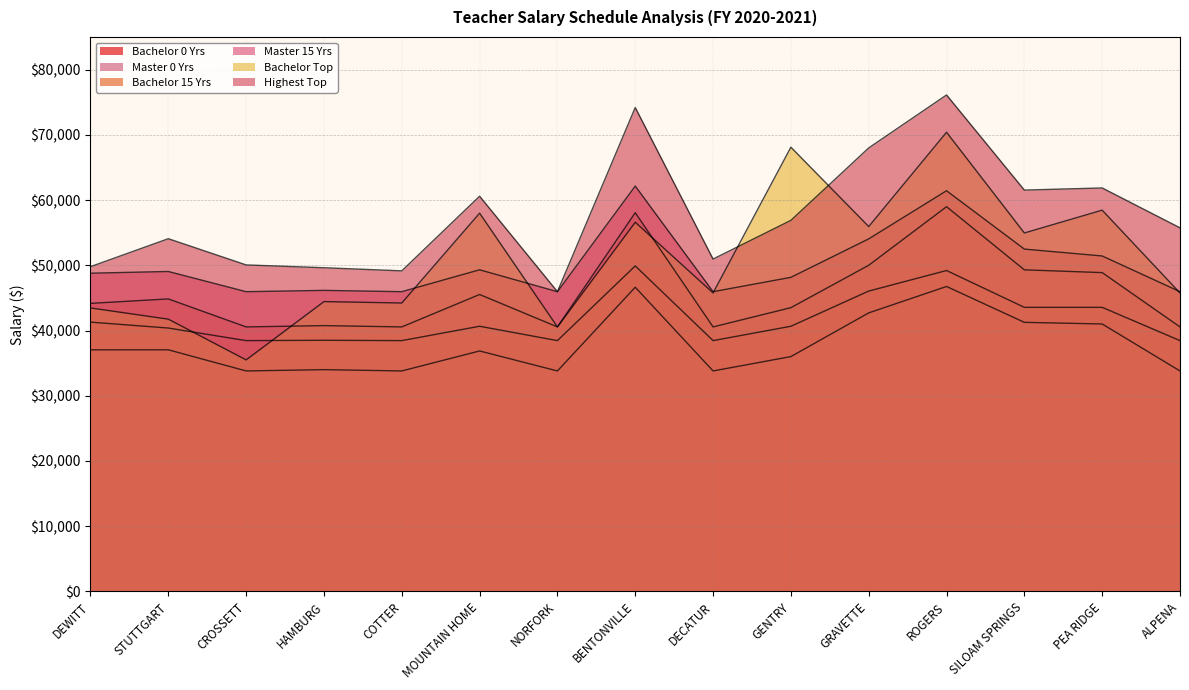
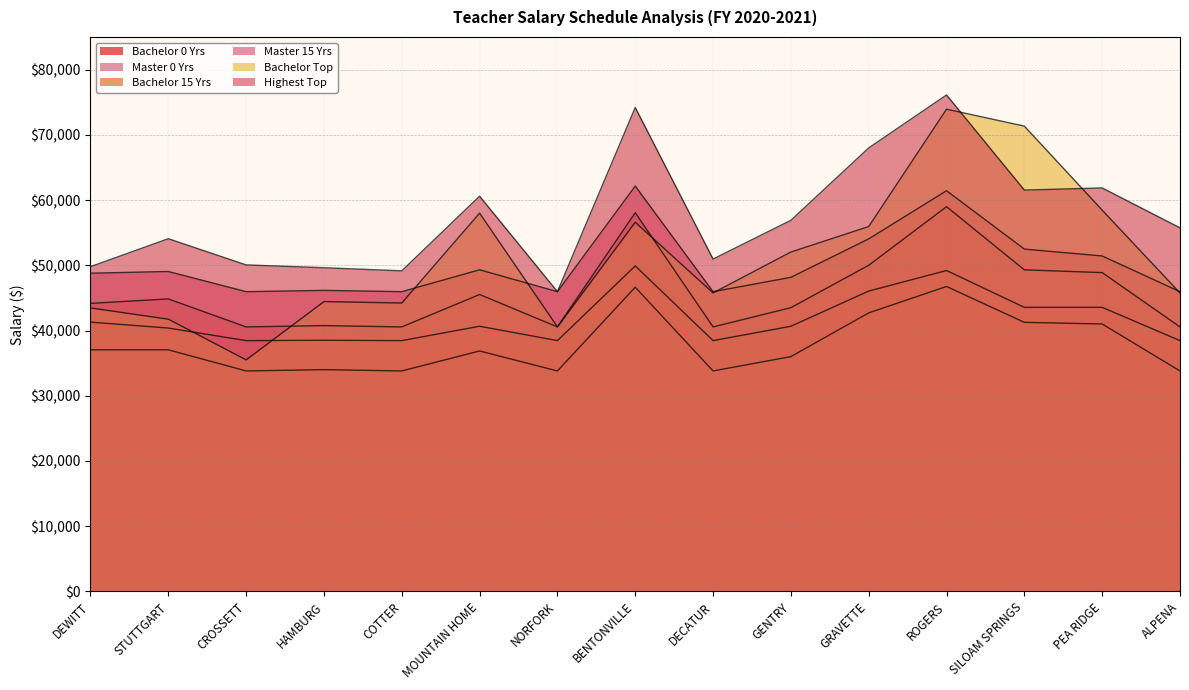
  {
    "Bachelor Top": {
      "DEWITT": "$43,000",
      "STUTTGART": "$42,000",
      "CROSSETT": "$35,000",
      "HAMBURG": "$44,000",
      "COTTER": "$44,000",
      "MOUNTAIN HOME": "$58,000",
      "BENTONVILLE": "$57,000",
-     "GENTRY": "$68,000",
+     "GENTRY": "$52,000",
      "GRAVETTE": "$56,000",
-     "ROGERS": "$70,000",
-     "SILOAM SPRINGS": "$55,000",
+     "ROGERS": "$74,000",
+     "SILOAM SPRINGS": "$71,000",
      "PEA RIDGE": "$58,000"
    }
  }
